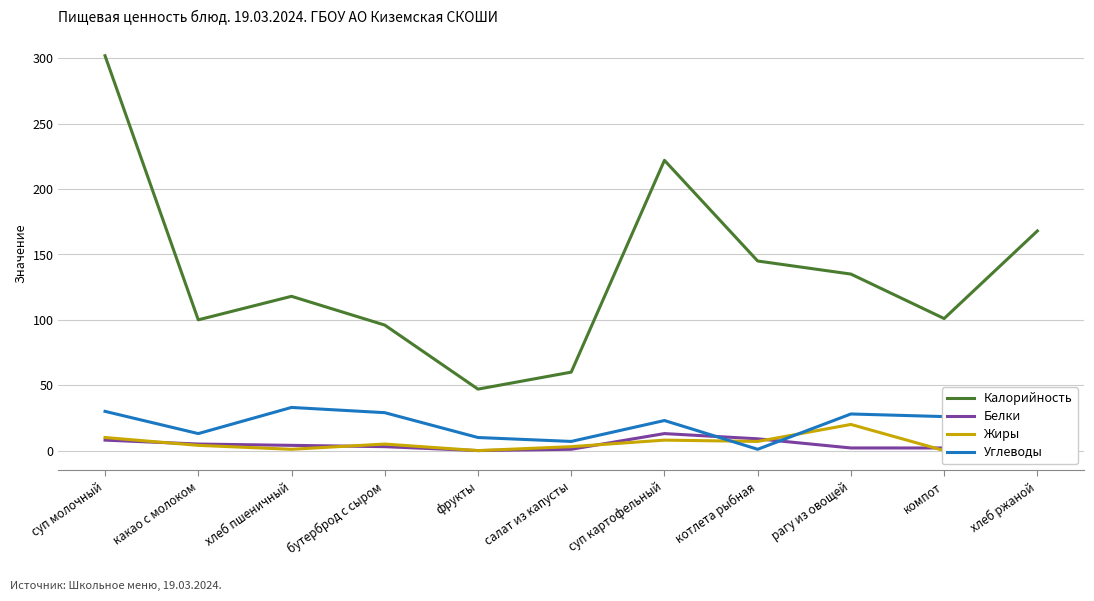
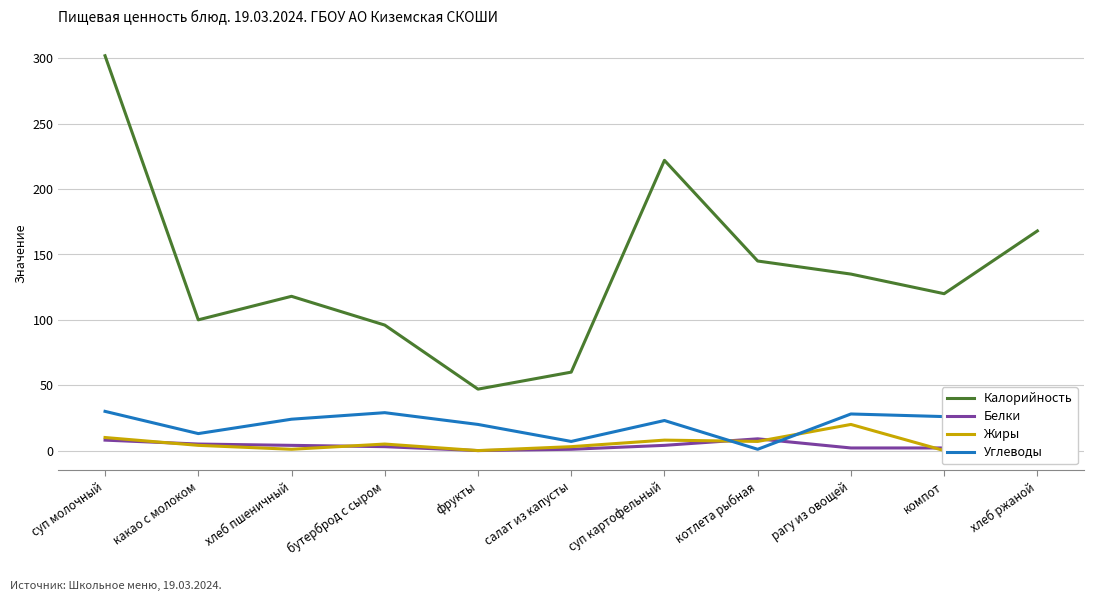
  {
    "Калорийность": {
      "суп молочный": 302,
      "какао с молоком": 100,
      "хлеб пшеничный": 118,
      "бутерброд с сыром": 96,
      "фрукты": 47,
      "салат из капусты": 60,
      "суп картофельный": 222,
      "котлета рыбная": 145,
      "рагу из овощей": 135,
-     "компот": 101,
+     "компот": 120,
      "хлеб ржаной": 168
    },
    "Белки": {
      "суп молочный": 8,
      "хлеб пшеничный": 4,
      "бутерброд с сыром": 3,
      "салат из капусты": 1,
-     "суп картофельный": 13,
+     "суп картофельный": 4,
      "котлета рыбная": 9,
      "рагу из овощей": 2
    },
    "Жиры": {
      "суп молочный": 10,
      "хлеб пшеничный": 1,
      "бутерброд с сыром": 5,
      "салат из капусты": 3,
      "суп картофельный": 8,
      "котлета рыбная": 7,
      "рагу из овощей": 20
    },
    "Углеводы": {
      "суп молочный": 30,
      "какао с молоком": 13,
-     "хлеб пшеничный": 33,
+     "хлеб пшеничный": 24,
      "бутерброд с сыром": 29,
-     "фрукты": 10,
+     "фрукты": 20,
      "салат из капусты": 7,
      "суп картофельный": 23,
      "котлета рыбная": 1,
      "рагу из овощей": 28
    }
  }
